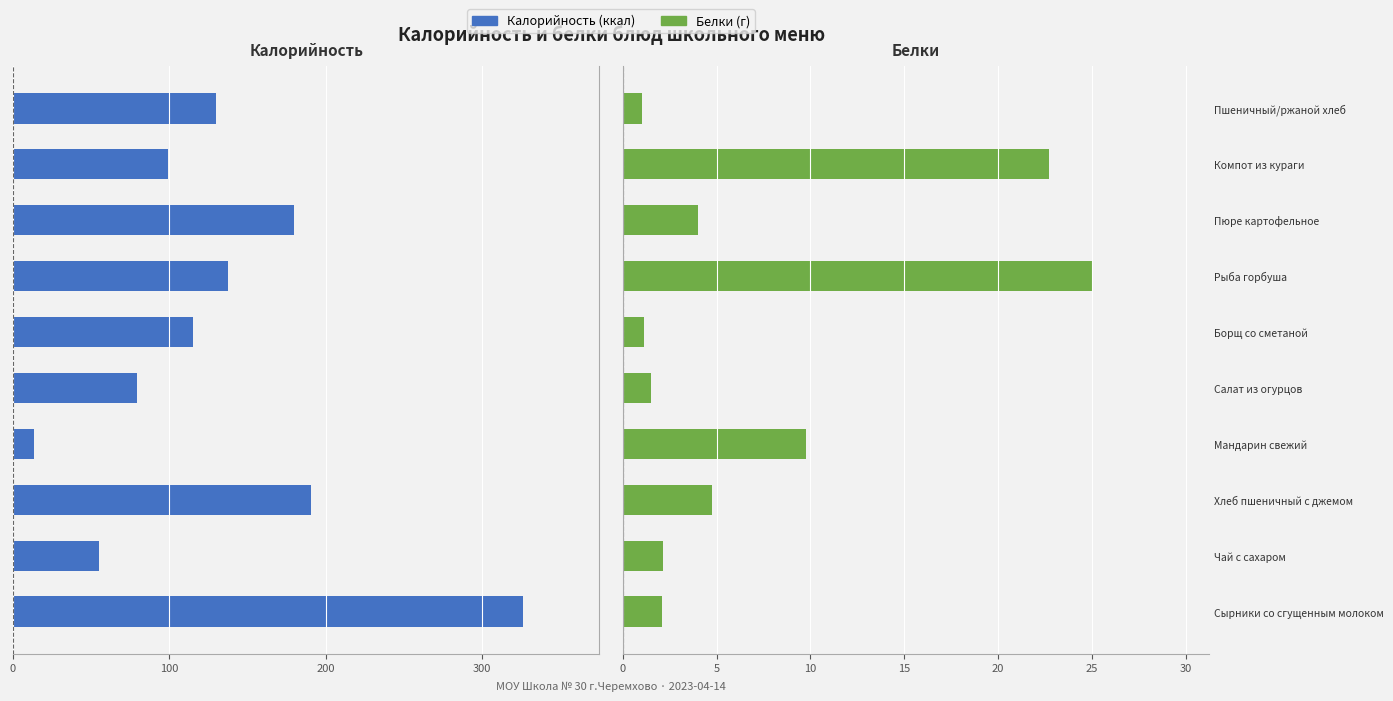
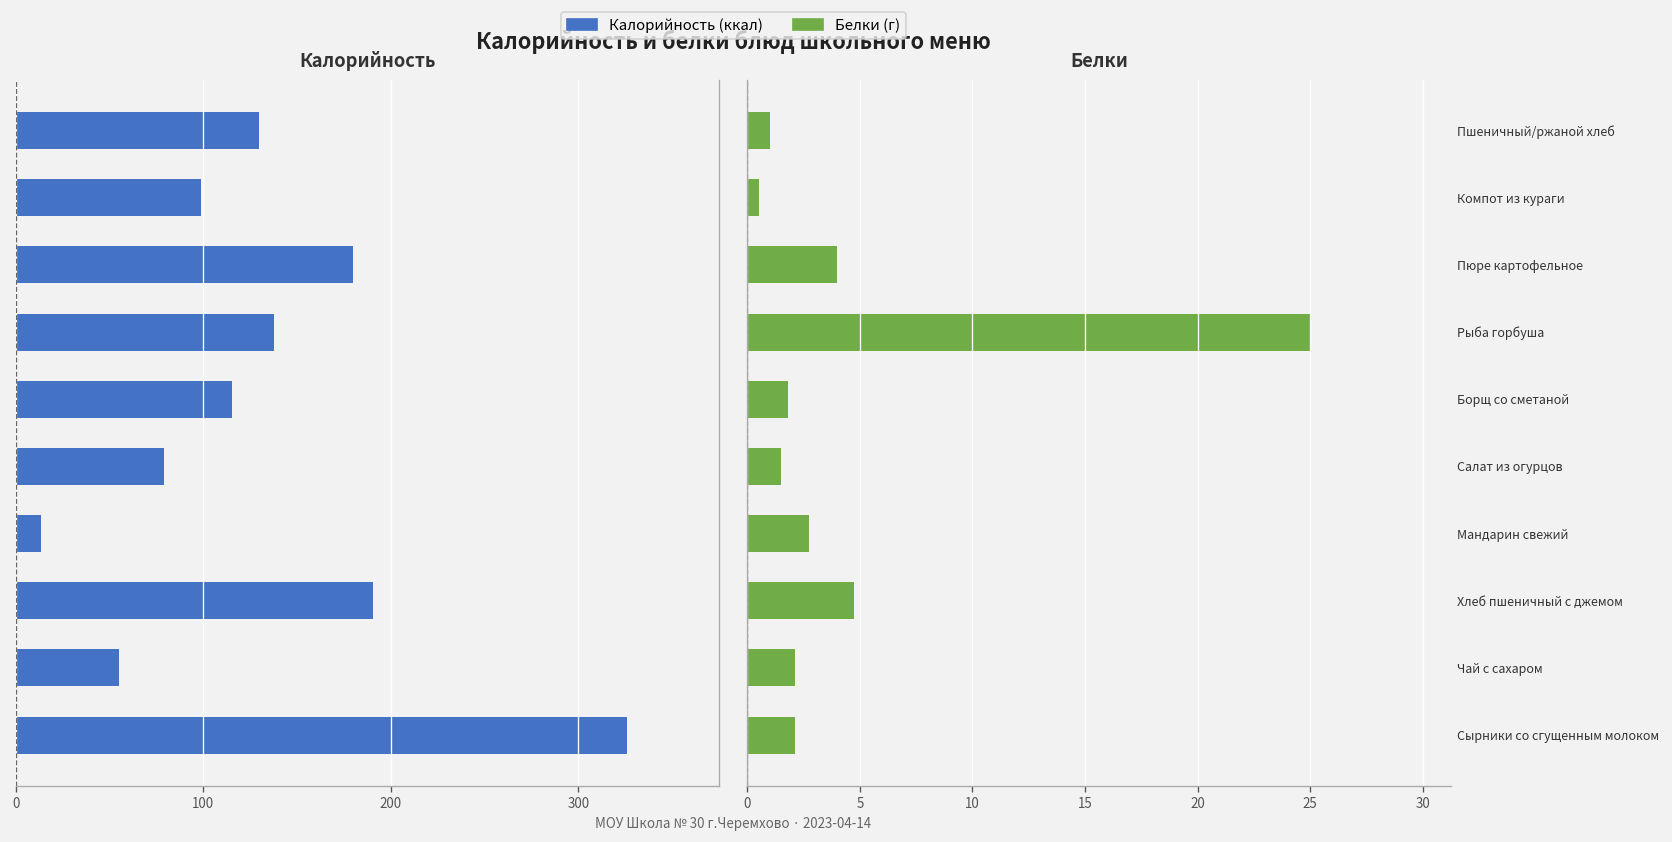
  {
    "Белки": {
      "Пшеничный/ржаной хлеб": 1.0,
-     "Компот из кураги": 22.7,
+     "Компот из кураги": 0.5,
      "Пюре картофельное": 4.0,
      "Рыба горбуша": 25.0,
-     "Борщ со сметаной": 1.1,
+     "Борщ со сметаной": 1.8,
      "Салат из огурцов": 1.5,
-     "Мандарин свежий": 9.8,
+     "Мандарин свежий": 2.7,
      "Хлеб пшеничный с джемом": 4.7,
      "Чай с сахаром": 2.1,
      "Сырники со сгущенным молоком": 2.1
    }
  }
